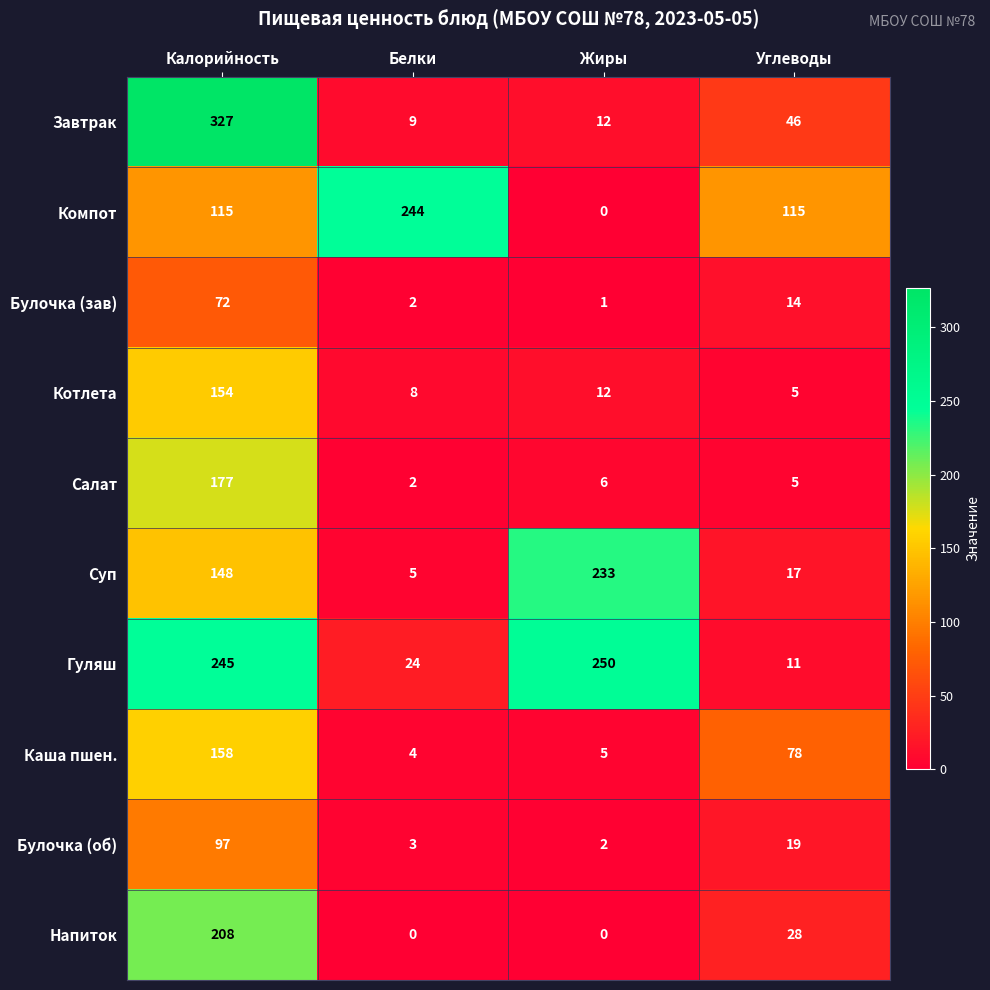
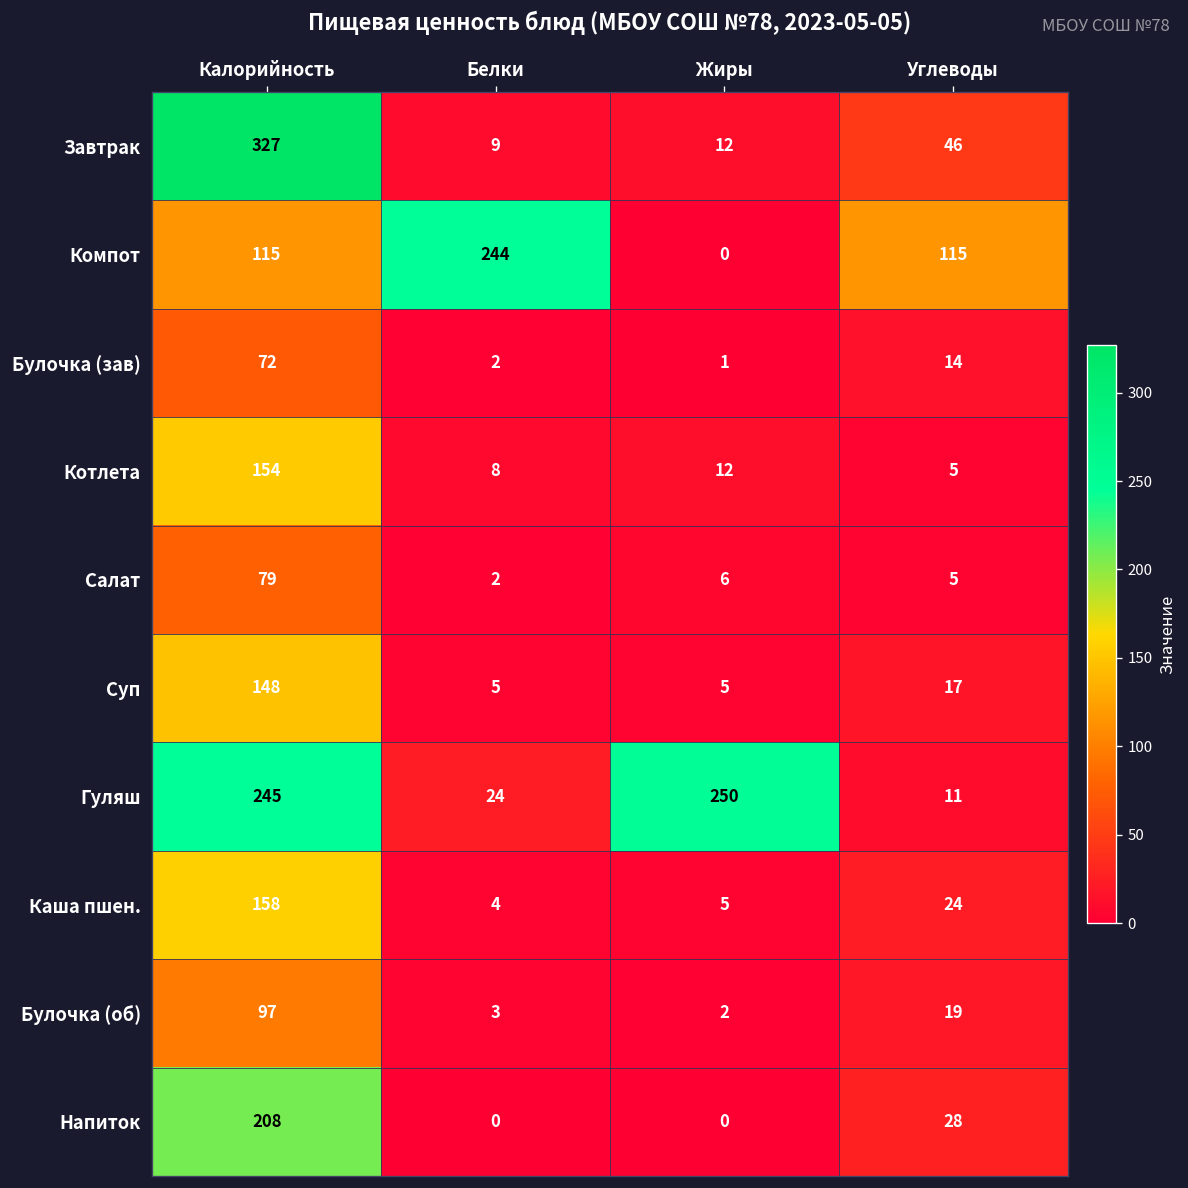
  {
    "Завтрак": {
      "Калорийность": 327,
      "Белки": 9,
      "Жиры": 12,
      "Углеводы": 46
    },
    "Компот": {
      "Калорийность": 115,
      "Белки": 244,
      "Жиры": 0,
      "Углеводы": 115
    },
    "Булочка (зав)": {
      "Калорийность": 72,
      "Белки": 2,
      "Жиры": 1,
      "Углеводы": 14
    },
    "Котлета": {
      "Калорийность": 154,
      "Белки": 8,
      "Жиры": 12,
      "Углеводы": 5
    },
    "Салат": {
-     "Калорийность": 177,
+     "Калорийность": 79,
      "Белки": 2,
      "Жиры": 6,
      "Углеводы": 5
    },
    "Суп": {
      "Калорийность": 148,
      "Белки": 5,
-     "Жиры": 233,
+     "Жиры": 5,
      "Углеводы": 17
    },
    "Гуляш": {
      "Калорийность": 245,
      "Белки": 24,
      "Жиры": 250,
      "Углеводы": 11
    },
    "Каша пшен.": {
      "Калорийность": 158,
      "Белки": 4,
      "Жиры": 5,
-     "Углеводы": 78
+     "Углеводы": 24
    },
    "Булочка (об)": {
      "Калорийность": 97,
      "Белки": 3,
      "Жиры": 2,
      "Углеводы": 19
    },
    "Напиток": {
      "Калорийность": 208,
      "Белки": 0,
      "Жиры": 0,
      "Углеводы": 28
    }
  }
